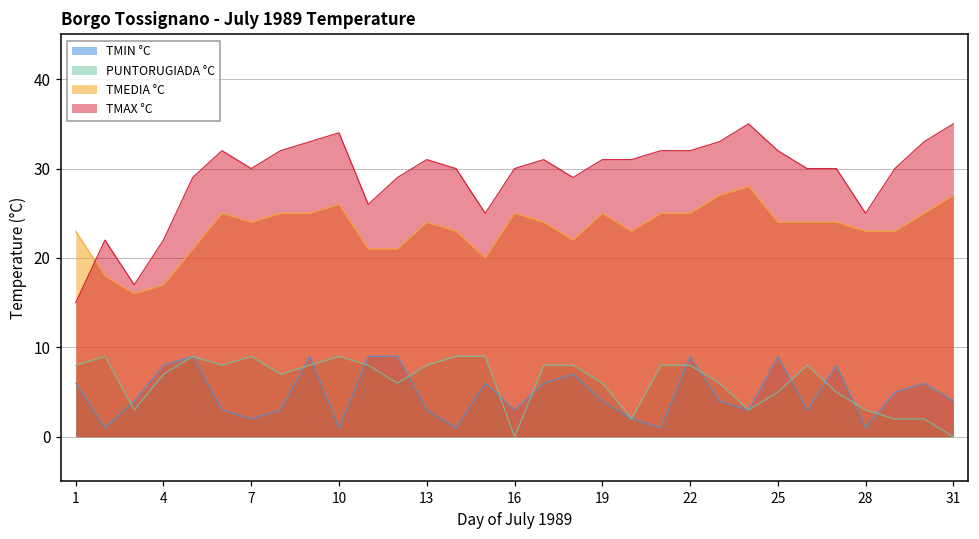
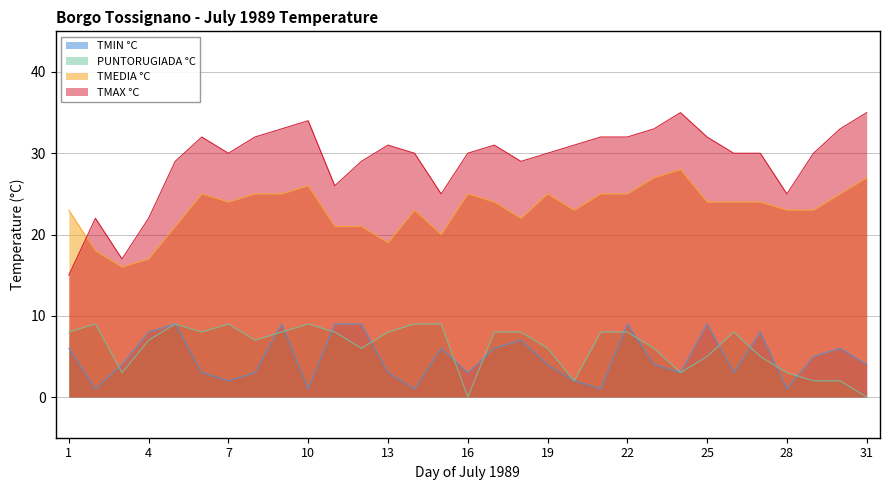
  {
    "TMIN °C": {
      "1": 6,
      "4": 8,
      "7": 2,
      "10": 1,
      "13": 3,
      "16": 3,
      "19": 4,
      "22": 9,
      "25": 9,
      "28": 1,
      "31": 4
    },
    "PUNTORUGIADA °C": {
      "1": 8,
      "4": 7,
      "7": 9,
      "10": 9,
      "13": 8,
      "16": 0,
      "19": 6,
      "22": 8,
      "25": 5,
      "28": 3,
      "31": 0
    },
    "TMEDIA °C": {
      "1": 23,
      "4": 17,
      "7": 24,
      "10": 26,
-     "13": 24,
+     "13": 19,
      "16": 25,
      "19": 25,
      "22": 25,
      "25": 24,
      "28": 23,
      "31": 27
    },
    "TMAX °C": {
      "1": 15,
      "4": 22,
      "7": 30,
      "10": 34,
      "13": 31,
      "16": 30,
-     "19": 31,
+     "19": 30,
      "22": 32,
      "25": 32,
      "28": 25,
      "31": 35
    }
  }
